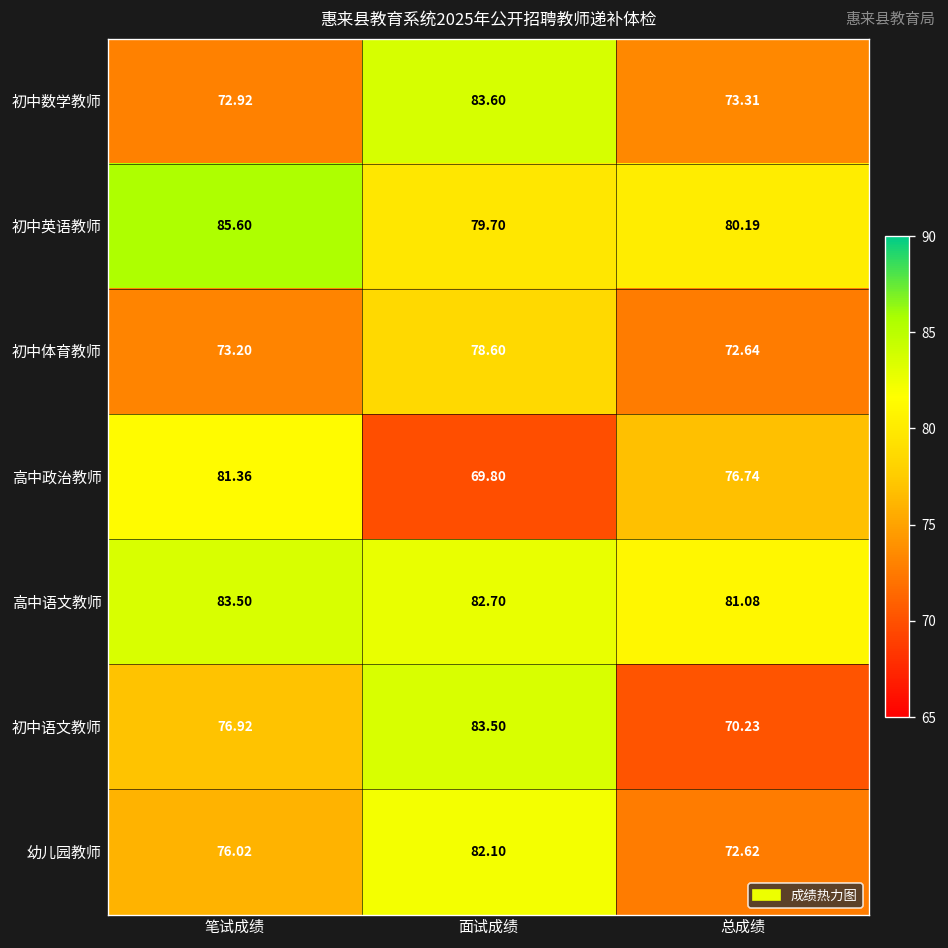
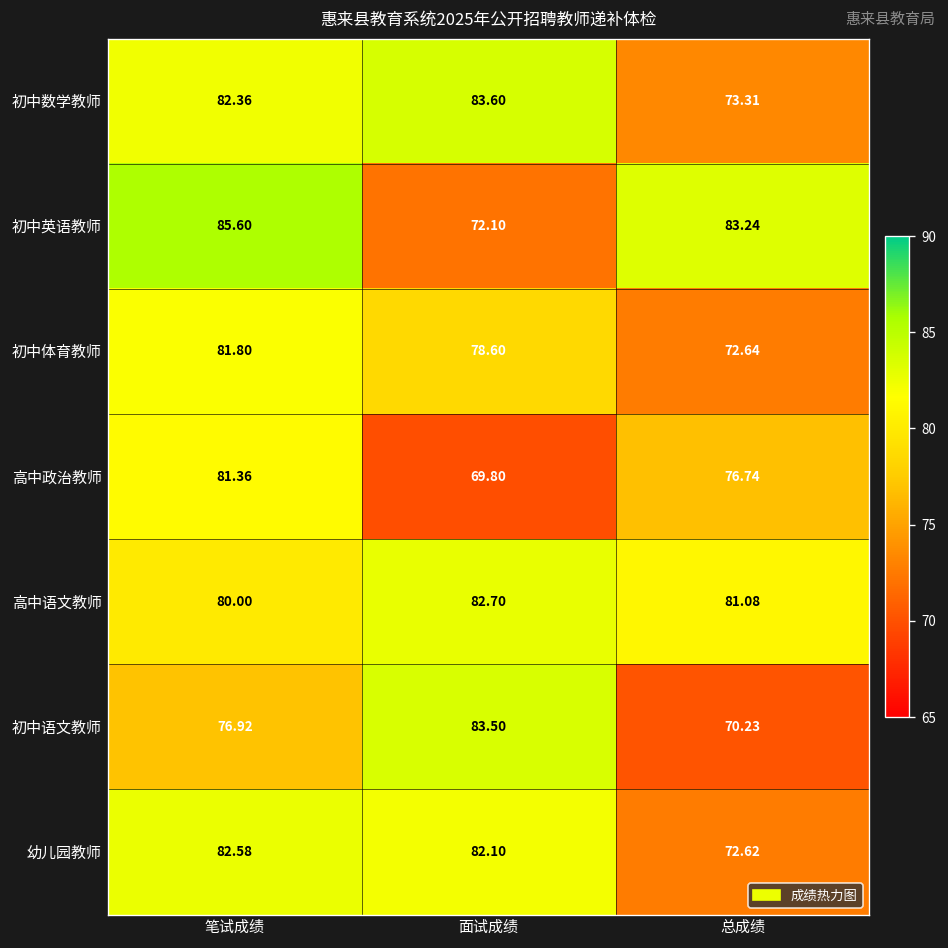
  {
    "初中数学教师": {
-     "笔试成绩": 72.92,
+     "笔试成绩": 82.36,
      "面试成绩": 83.60,
      "总成绩": 73.31
    },
    "初中英语教师": {
      "笔试成绩": 85.60,
-     "面试成绩": 79.70,
-     "总成绩": 80.19
+     "面试成绩": 72.10,
+     "总成绩": 83.24
    },
    "初中体育教师": {
-     "笔试成绩": 73.20,
+     "笔试成绩": 81.80,
      "面试成绩": 78.60,
      "总成绩": 72.64
    },
    "高中政治教师": {
      "笔试成绩": 81.36,
      "面试成绩": 69.80,
      "总成绩": 76.74
    },
    "高中语文教师": {
-     "笔试成绩": 83.50,
+     "笔试成绩": 80.00,
      "面试成绩": 82.70,
      "总成绩": 81.08
    },
    "初中语文教师": {
      "笔试成绩": 76.92,
      "面试成绩": 83.50,
      "总成绩": 70.23
    },
    "幼儿园教师": {
-     "笔试成绩": 76.02,
+     "笔试成绩": 82.58,
      "面试成绩": 82.10,
      "总成绩": 72.62
    }
  }
